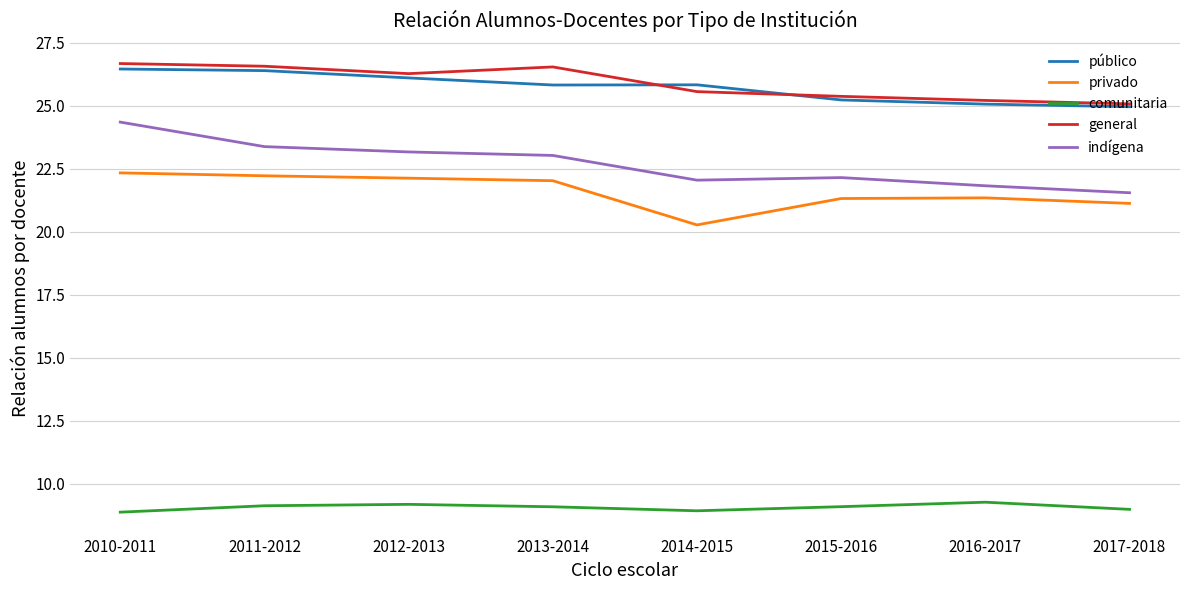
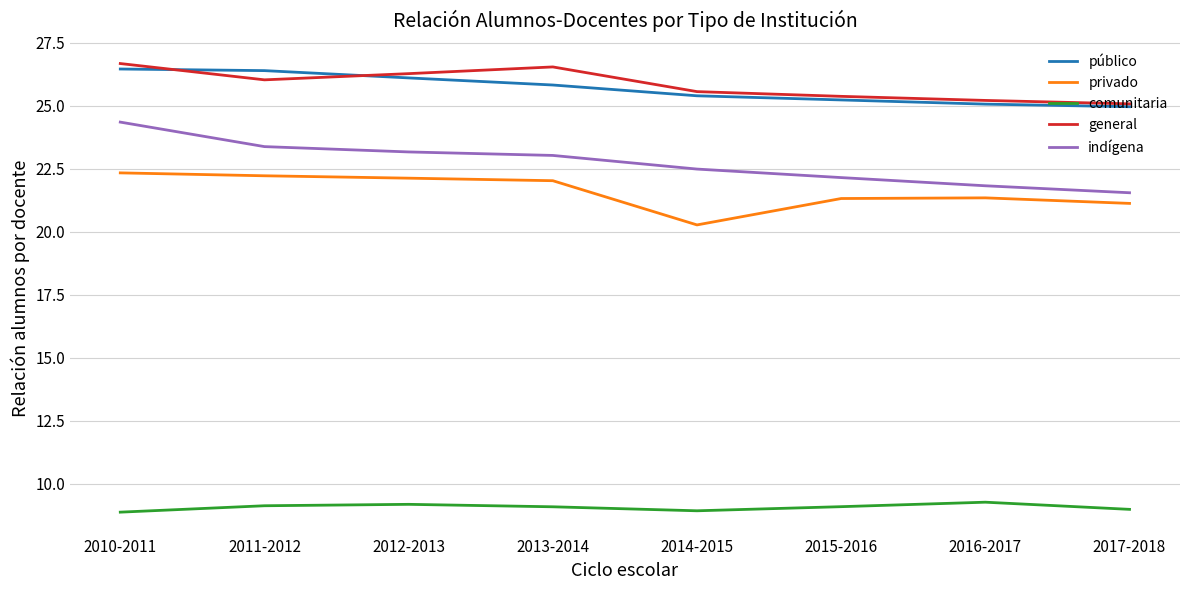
  {
    "público": {
      "2010-2011": 26.5,
      "2011-2012": 26.4,
      "2012-2013": 26.1,
      "2013-2014": 25.8,
-     "2014-2015": 25.8,
+     "2014-2015": 25.4,
      "2015-2016": 25.2,
      "2016-2017": 25.1,
      "2017-2018": 25.0
    },
    "privado": {
      "2010-2011": 22.3,
      "2011-2012": 22.2,
      "2012-2013": 22.1,
      "2013-2014": 22.0,
      "2014-2015": 20.3,
      "2015-2016": 21.3,
      "2016-2017": 21.3,
      "2017-2018": 21.1
    },
    "comunitaria": {
      "2010-2011": 8.9,
      "2011-2012": 9.1,
      "2012-2013": 9.2,
      "2013-2014": 9.1,
      "2014-2015": 8.9,
      "2015-2016": 9.1,
      "2016-2017": 9.3,
      "2017-2018": 9.0
    },
    "general": {
      "2010-2011": 26.7,
-     "2011-2012": 26.6,
+     "2011-2012": 26.0,
      "2012-2013": 26.3,
      "2013-2014": 26.5,
      "2014-2015": 25.6,
      "2015-2016": 25.4,
      "2016-2017": 25.2,
      "2017-2018": 25.1
    },
    "indígena": {
      "2010-2011": 24.3,
      "2011-2012": 23.4,
      "2012-2013": 23.2,
      "2013-2014": 23.0,
-     "2014-2015": 22.0,
+     "2014-2015": 22.5,
      "2015-2016": 22.1,
      "2016-2017": 21.8,
      "2017-2018": 21.5
    }
  }
